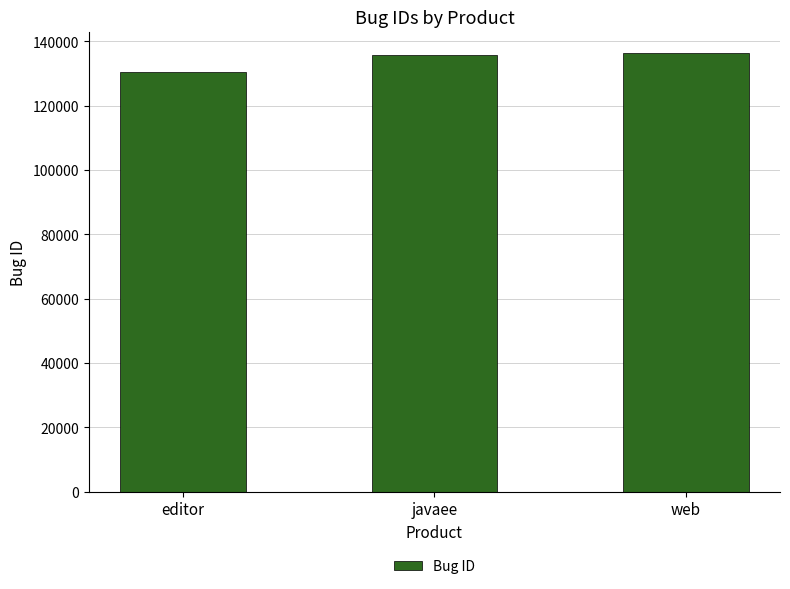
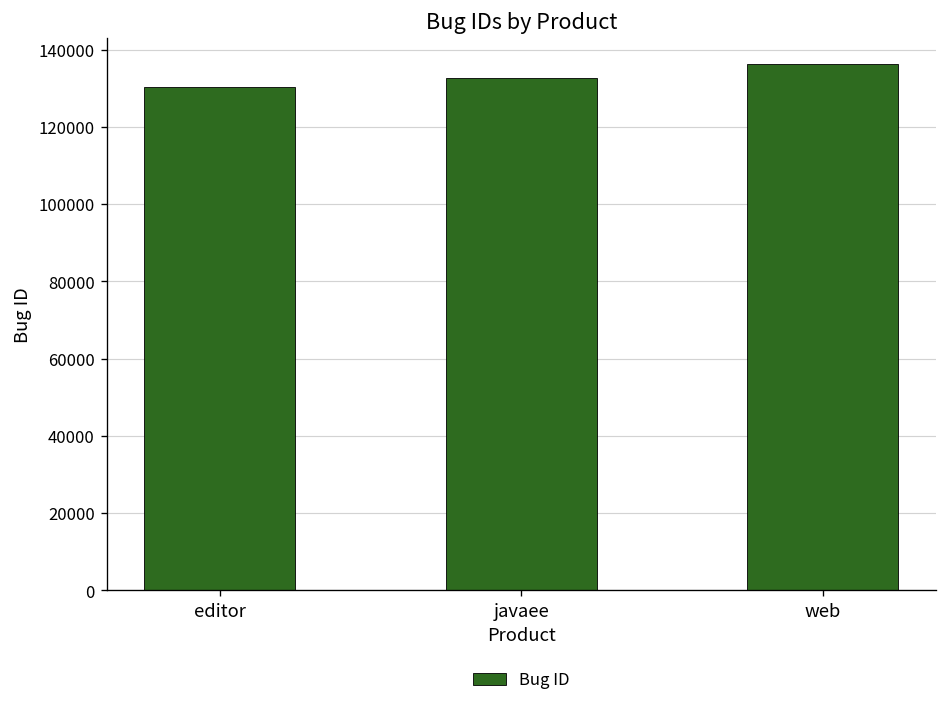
  {
    "editor": 130000,
-   "javaee": 136000,
+   "javaee": 133000,
    "web": 136000
  }
